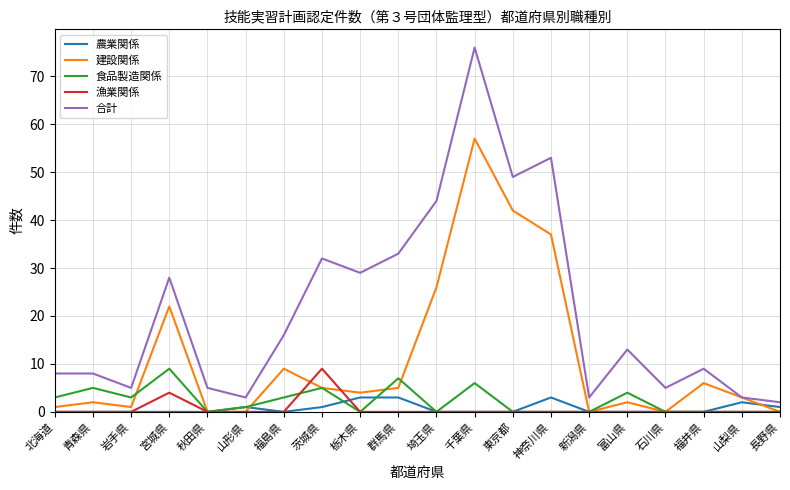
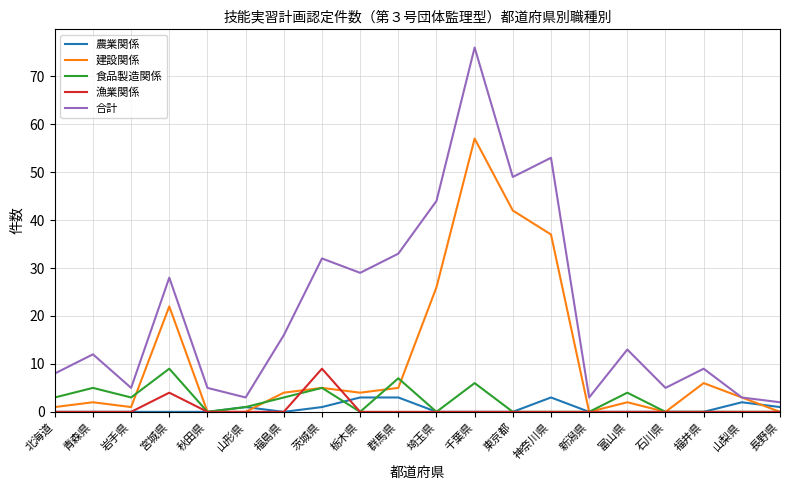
  {
    "農業関係": {
      "宮城県": 0,
      "茨城県": 1,
      "栃木県": 3,
      "群馬県": 3,
      "神奈川県": 3,
      "山梨県": 2,
      "長野県": 1
    },
    "建設関係": {
      "北海道": 1,
      "青森県": 2,
      "岩手県": 1,
      "宮城県": 22,
-     "福島県": 9,
+     "福島県": 4,
      "栃木県": 4,
      "群馬県": 5,
      "埼玉県": 26,
      "千葉県": 57,
      "東京都": 42,
      "神奈川県": 37,
      "富山県": 2,
      "福井県": 6
    },
    "食品製造関係": {
      "北海道": 3,
      "青森県": 5,
      "岩手県": 3,
      "宮城県": 9,
      "福島県": 3,
      "群馬県": 7,
      "千葉県": 6,
      "富山県": 4
    },
    "漁業関係": {
      "宮城県": 4,
      "茨城県": 9,
      "群馬県": 0
    },
    "合計": {
      "北海道": 8,
-     "青森県": 8,
+     "青森県": 12,
      "岩手県": 5,
      "宮城県": 28,
      "秋田県": 5,
      "山形県": 3,
      "福島県": 16,
      "茨城県": 32,
      "栃木県": 29,
      "群馬県": 33,
      "埼玉県": 44,
      "千葉県": 76,
      "東京都": 49,
      "神奈川県": 53,
      "新潟県": 3,
      "富山県": 13,
      "石川県": 5,
      "福井県": 9,
      "長野県": 2
    }
  }
